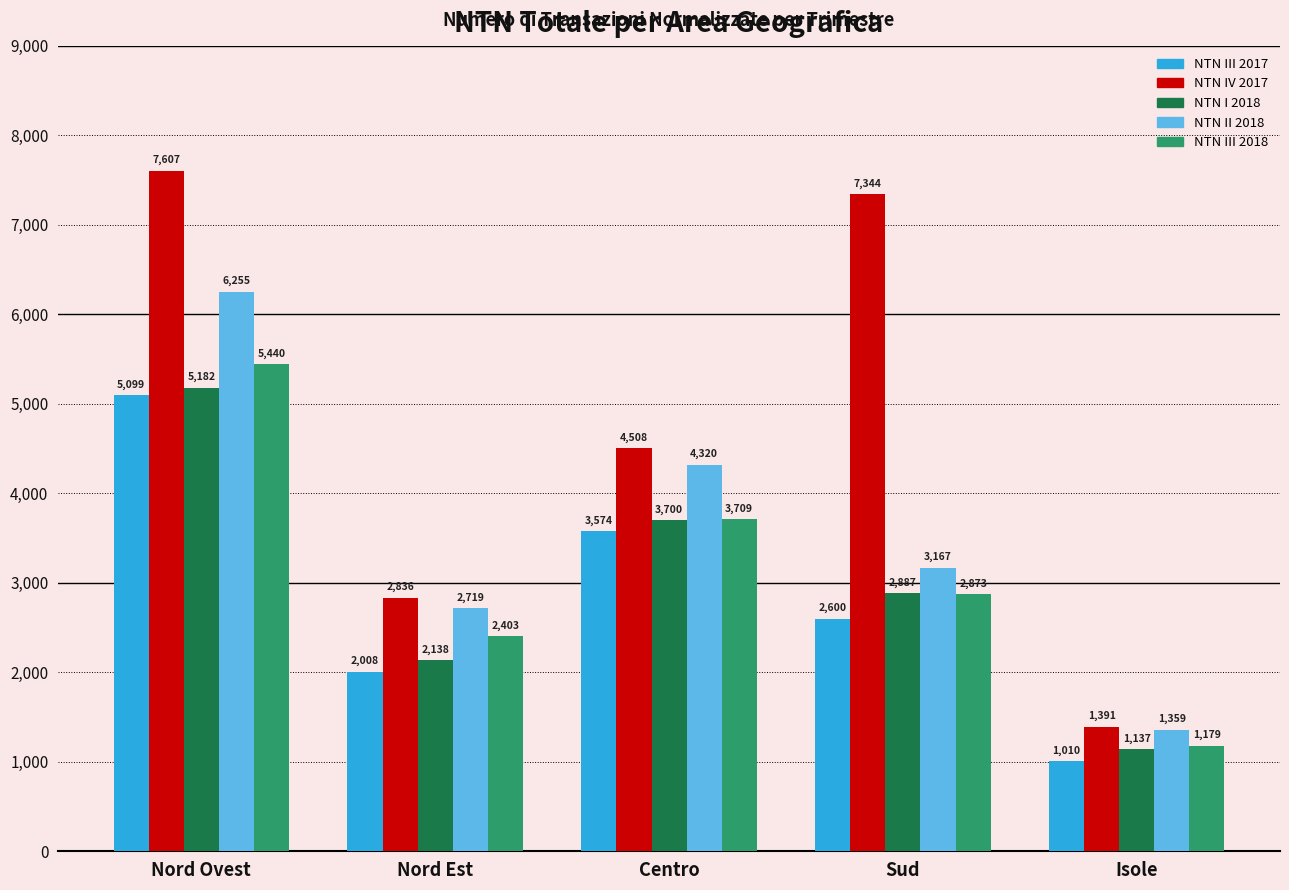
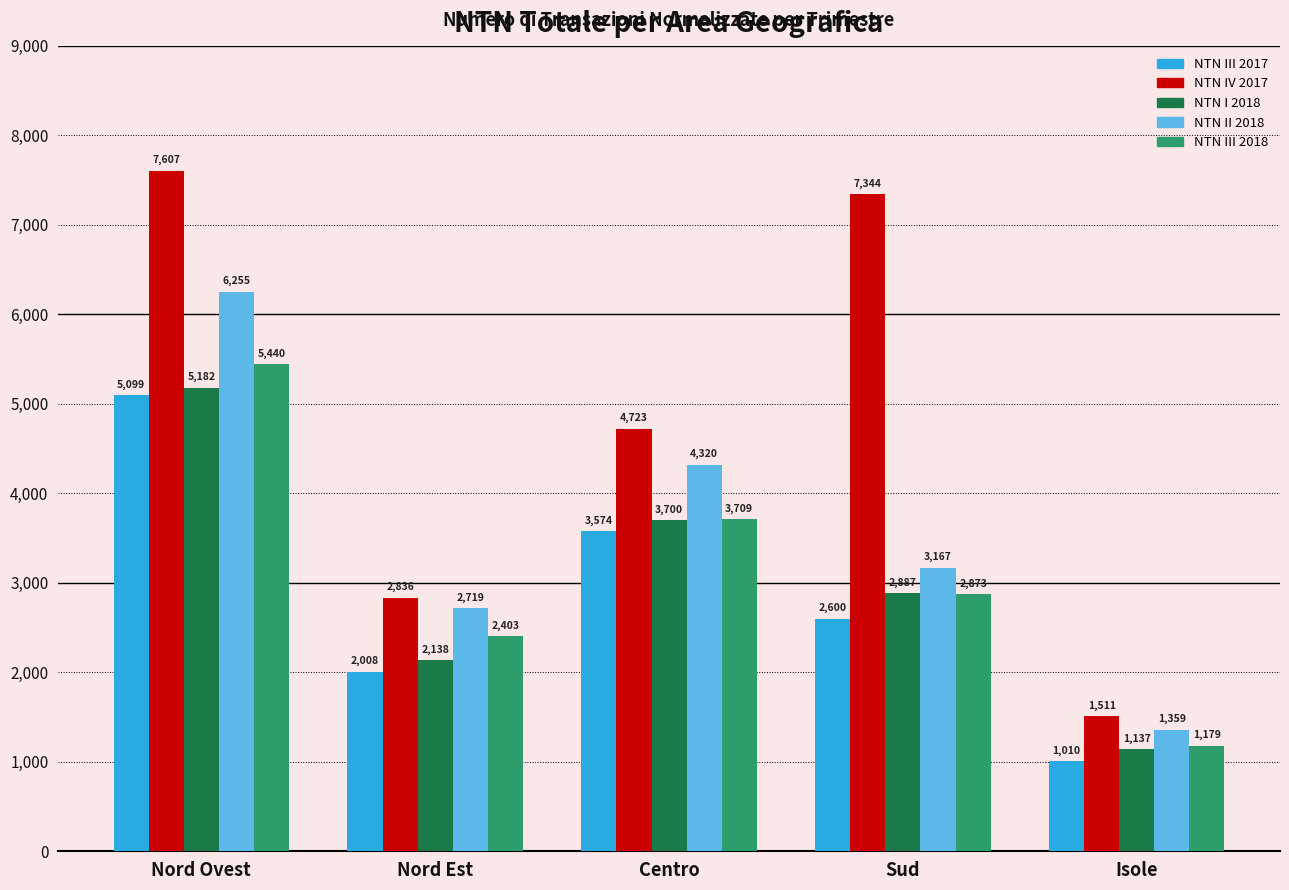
  {
    "NTN IV 2017": {
      "Nord Ovest": "7,607",
      "Nord Est": "2,836",
-     "Centro": "4,508",
+     "Centro": "4,723",
      "Sud": "7,344",
-     "Isole": "1,391"
+     "Isole": "1,511"
    }
  }
